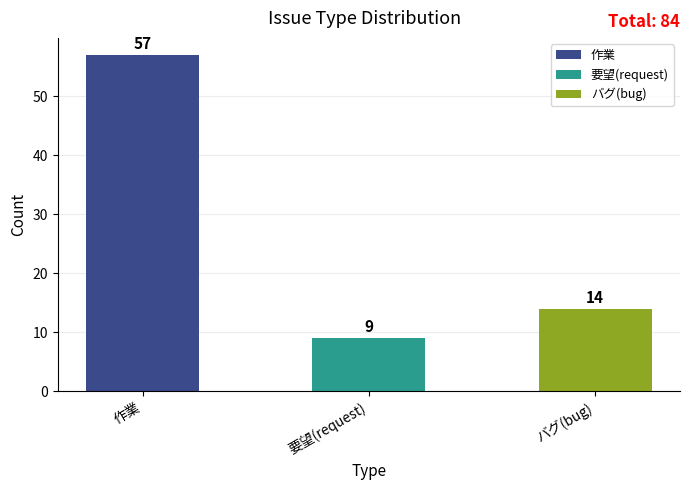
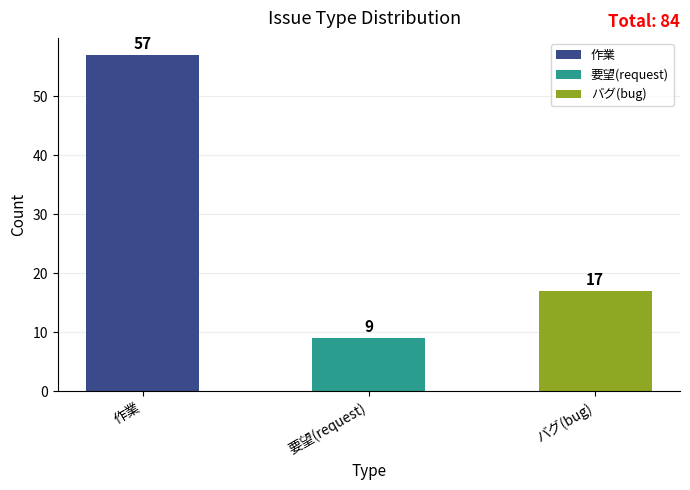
  {
    "作業": 57,
    "要望(request)": 9,
-   "バグ(bug)": 14
+   "バグ(bug)": 17
  }
